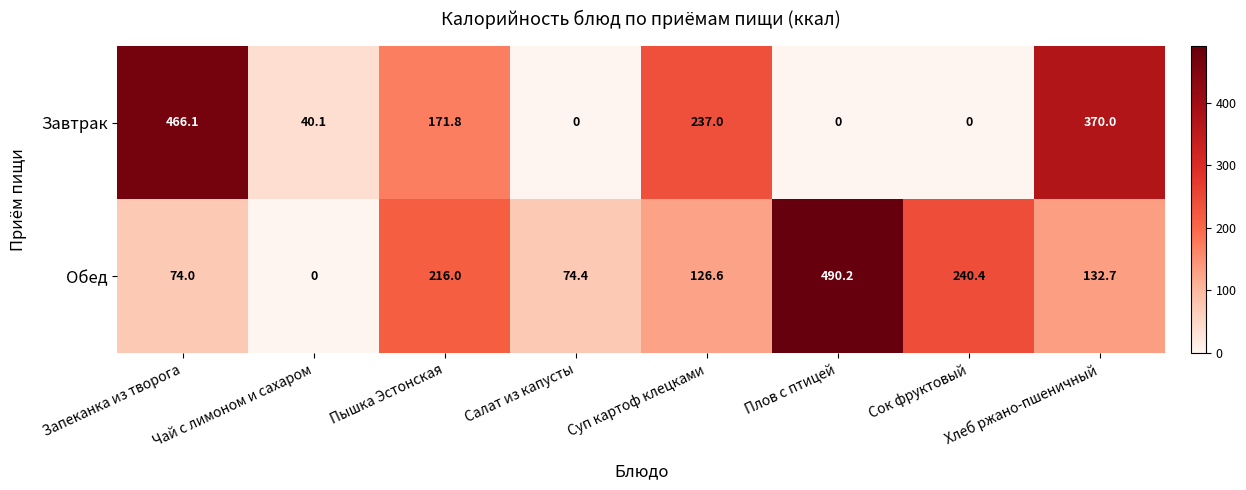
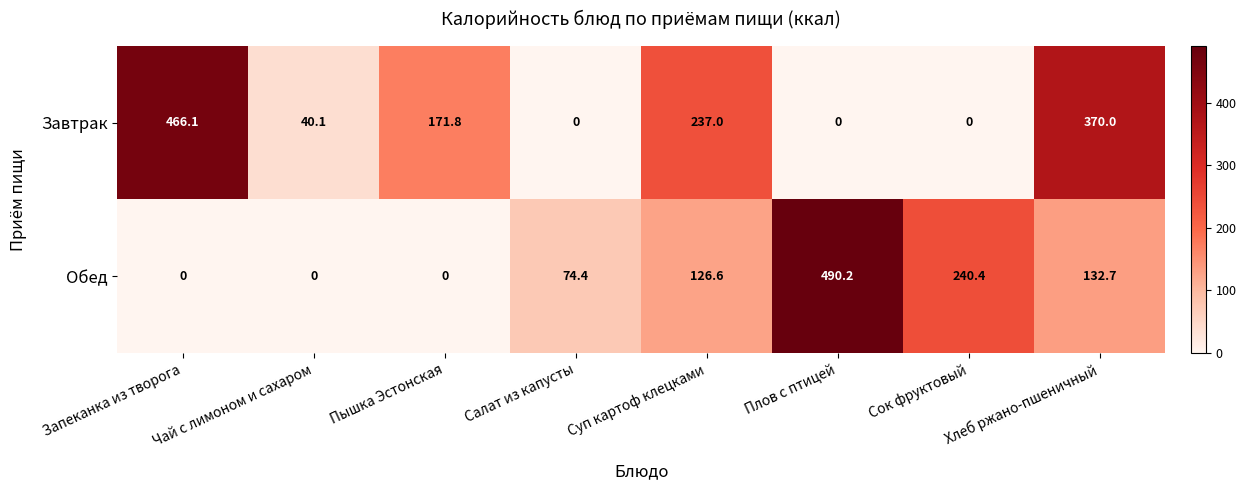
  {
    "Завтрак": {
      "Запеканка из творога": 466.1,
      "Чай с лимоном и сахаром": 40.1,
      "Пышка Эстонская": 171.8,
      "Салат из капусты": 0,
      "Суп картоф клецками": 237.0,
      "Плов с птицей": 0,
      "Сок фруктовый": 0,
      "Хлеб ржано-пшеничный": 370.0
    },
    "Обед": {
-     "Запеканка из творога": 74.0,
+     "Запеканка из творога": 0,
      "Чай с лимоном и сахаром": 0,
-     "Пышка Эстонская": 216.0,
+     "Пышка Эстонская": 0,
      "Салат из капусты": 74.4,
      "Суп картоф клецками": 126.6,
      "Плов с птицей": 490.2,
      "Сок фруктовый": 240.4,
      "Хлеб ржано-пшеничный": 132.7
    }
  }
